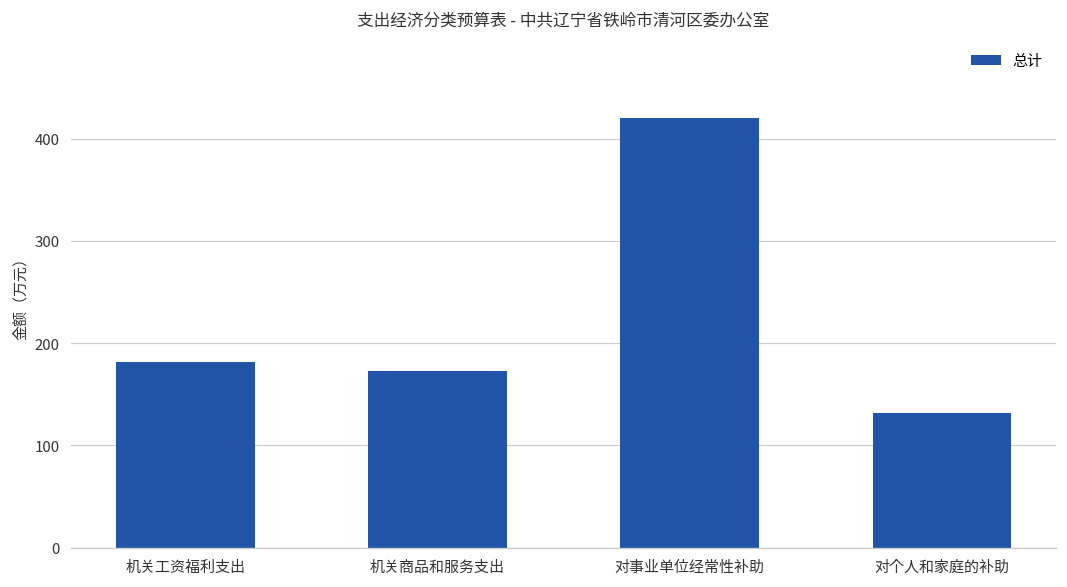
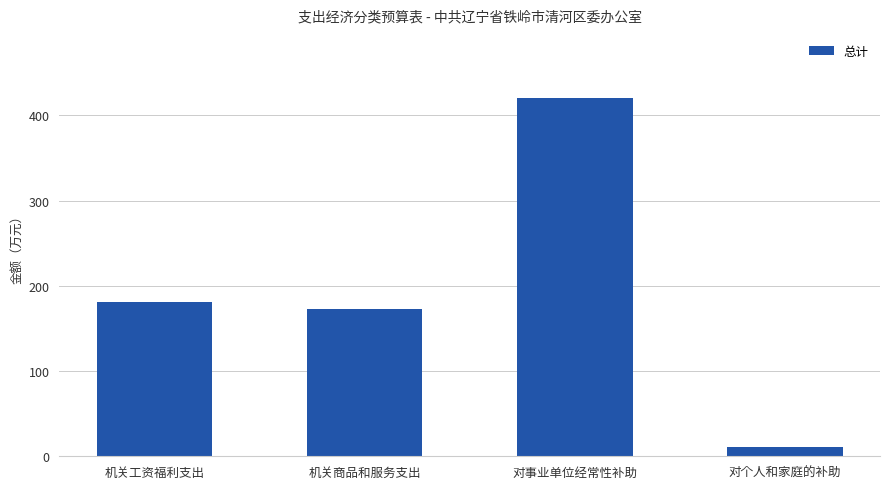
  {
    "机关工资福利支出": 180,
    "机关商品和服务支出": 170,
    "对事业单位经常性补助": 420,
-   "对个人和家庭的补助": 130
+   "对个人和家庭的补助": 10
  }
